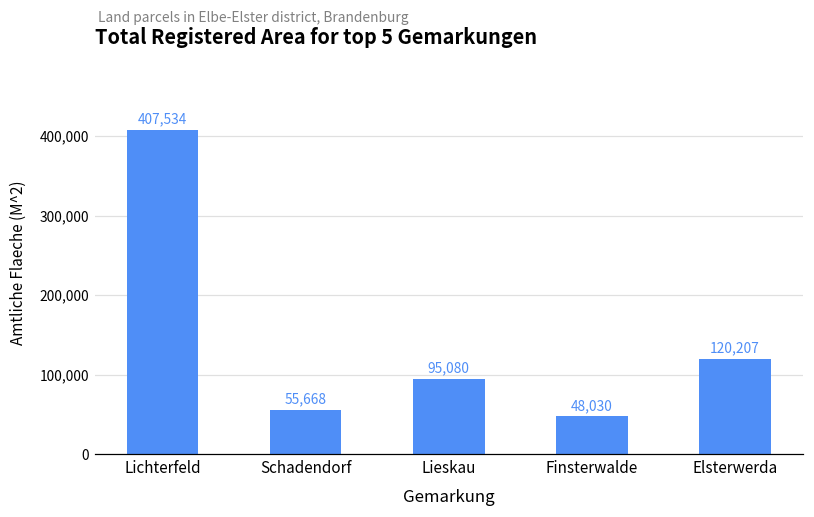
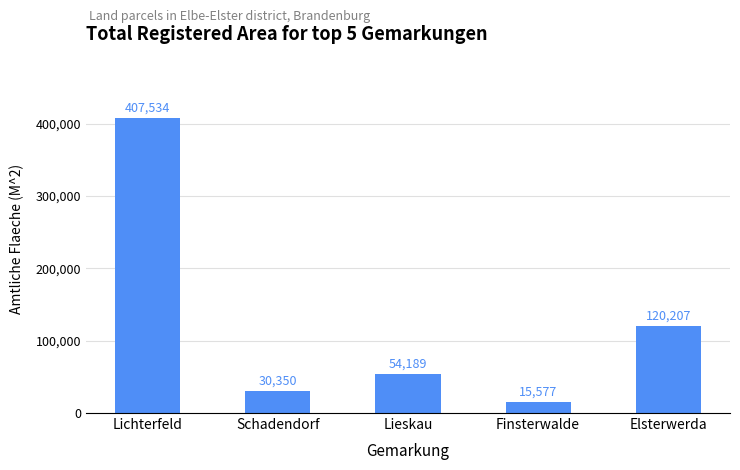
  {
    "Lichterfeld": "407,534",
-   "Schadendorf": "55,668",
-   "Lieskau": "95,080",
-   "Finsterwalde": "48,030",
+   "Schadendorf": "30,350",
+   "Lieskau": "54,189",
+   "Finsterwalde": "15,577",
    "Elsterwerda": "120,207"
  }
